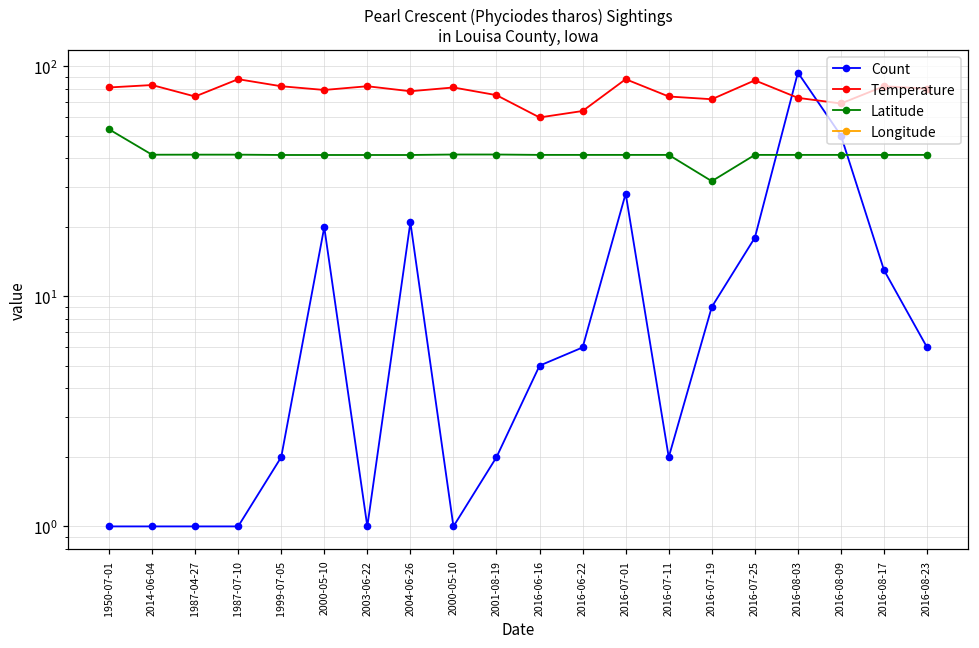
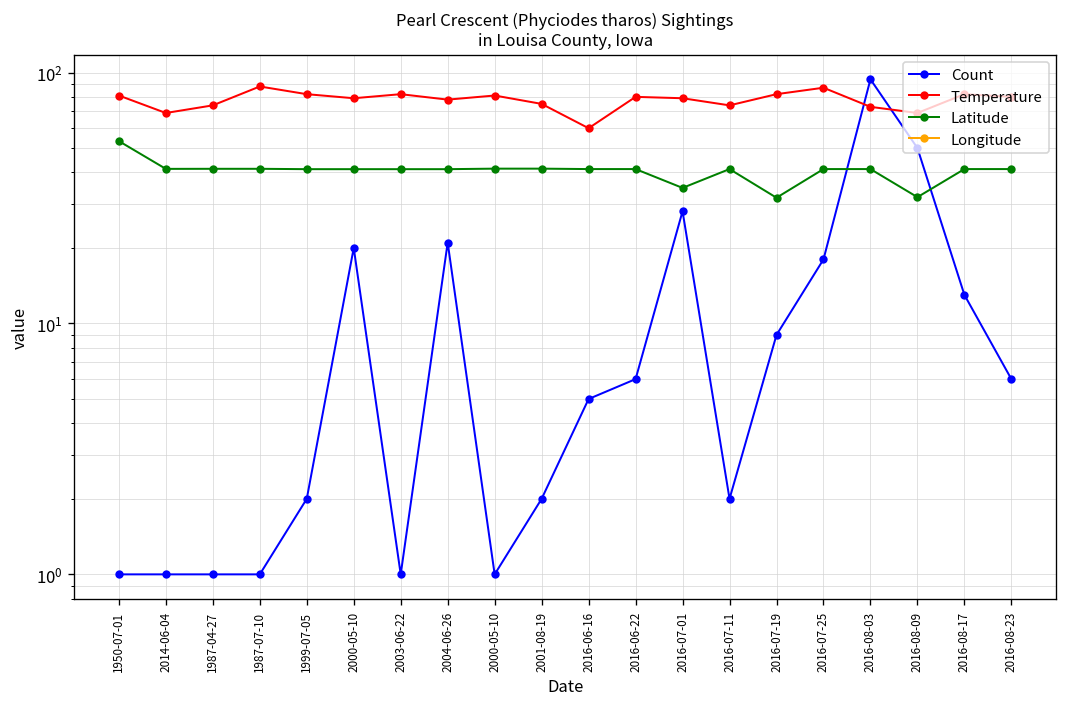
  {
    "Count": {
      "1950-07-01": 1,
      "2014-06-04": 1,
      "1987-04-27": 1,
      "1987-07-10": 1,
      "1999-07-05": 2,
      "2003-06-22": 1,
      "2004-06-26": 21,
      "2001-08-19": 2,
      "2016-06-16": 5,
      "2016-06-22": 6,
      "2016-07-01": 28,
      "2016-07-11": 2,
      "2016-07-19": 9,
      "2016-07-25": 18,
      "2016-08-03": 90,
      "2016-08-17": 13,
      "2016-08-23": 6
    },
    "Temperature": {
      "1950-07-01": 81,
-     "2014-06-04": 83,
+     "2014-06-04": 69,
      "1987-04-27": 74,
      "1987-07-10": 88,
      "1999-07-05": 82,
      "2003-06-22": 82,
      "2004-06-26": 78,
      "2001-08-19": 75,
      "2016-06-16": 60,
-     "2016-06-22": 64,
-     "2016-07-01": 88,
+     "2016-06-22": 80,
+     "2016-07-01": 79,
      "2016-07-11": 74,
-     "2016-07-19": 72,
+     "2016-07-19": 82,
      "2016-07-25": 87,
      "2016-08-03": 73
    },
    "Latitude": {
      "1950-07-01": 53,
      "2014-06-04": 41,
      "1987-04-27": 41,
      "1987-07-10": 41,
      "1999-07-05": 41,
      "2003-06-22": 41,
      "2004-06-26": 41,
      "2001-08-19": 41,
      "2016-06-16": 41,
      "2016-06-22": 41,
-     "2016-07-01": 41,
+     "2016-07-01": 35,
      "2016-07-11": 41,
      "2016-07-19": 32,
      "2016-07-25": 41,
      "2016-08-03": 41,
-     "2016-08-09": 41,
+     "2016-08-09": 32,
      "2016-08-17": 41,
      "2016-08-23": 41
    }
  }
